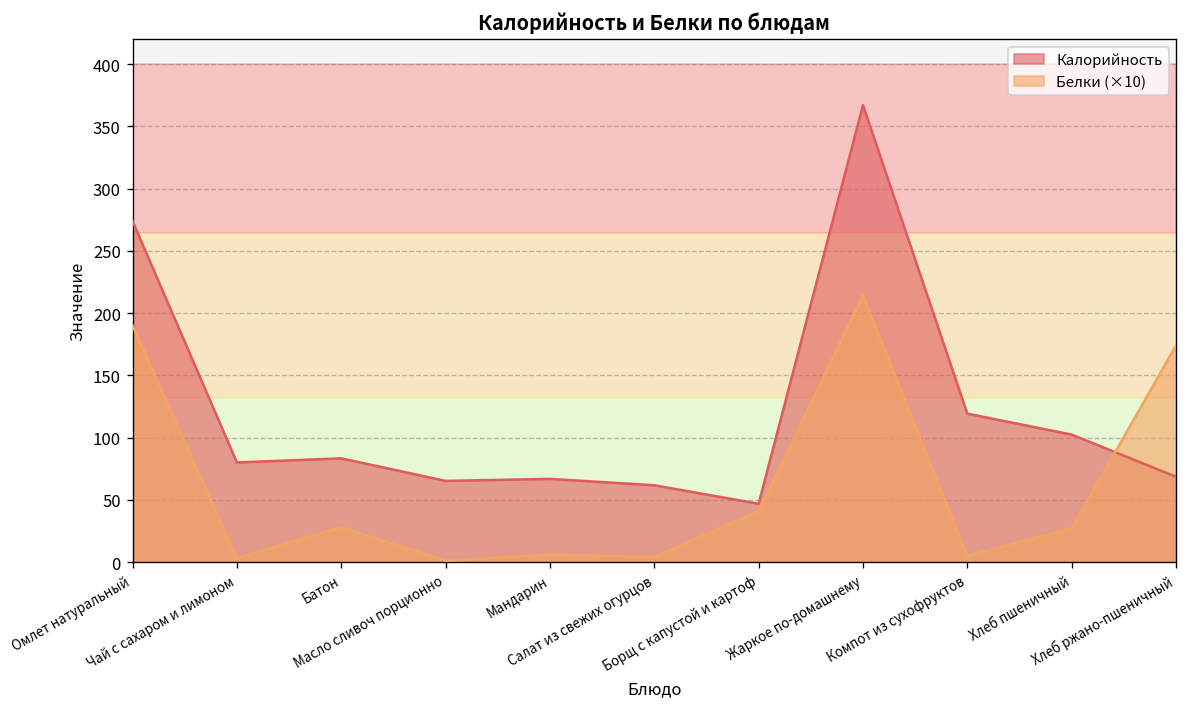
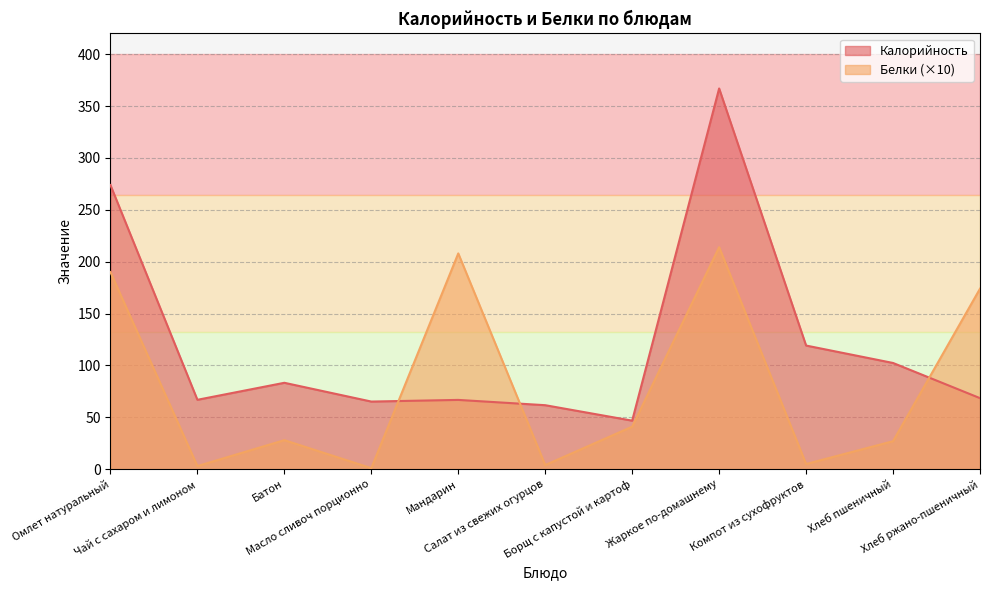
  {
    "Калорийность": {
      "Омлет натуральный": 274,
-     "Чай с сахаром и лимоном": 80,
+     "Чай с сахаром и лимоном": 67,
      "Батон": 83,
      "Масло сливоч порционно": 65,
      "Мандарин": 67,
      "Салат из свежих огурцов": 62,
      "Борщ с капустой и картоф": 47,
      "Жаркое по-домашнему": 367,
      "Компот из сухофруктов": 119,
      "Хлеб пшеничный": 102,
      "Хлеб ржано-пшеничный": 69
    },
    "Белки (×10)": {
      "Омлет натуральный": 190,
      "Чай с сахаром и лимоном": 3,
      "Батон": 28,
      "Масло сливоч порционно": 1,
-     "Мандарин": 6,
+     "Мандарин": 208,
      "Салат из свежих огурцов": 4,
      "Борщ с капустой и картоф": 41,
      "Жаркое по-домашнему": 214,
      "Компот из сухофруктов": 5,
      "Хлеб пшеничный": 27,
      "Хлеб ржано-пшеничный": 174
    }
  }
